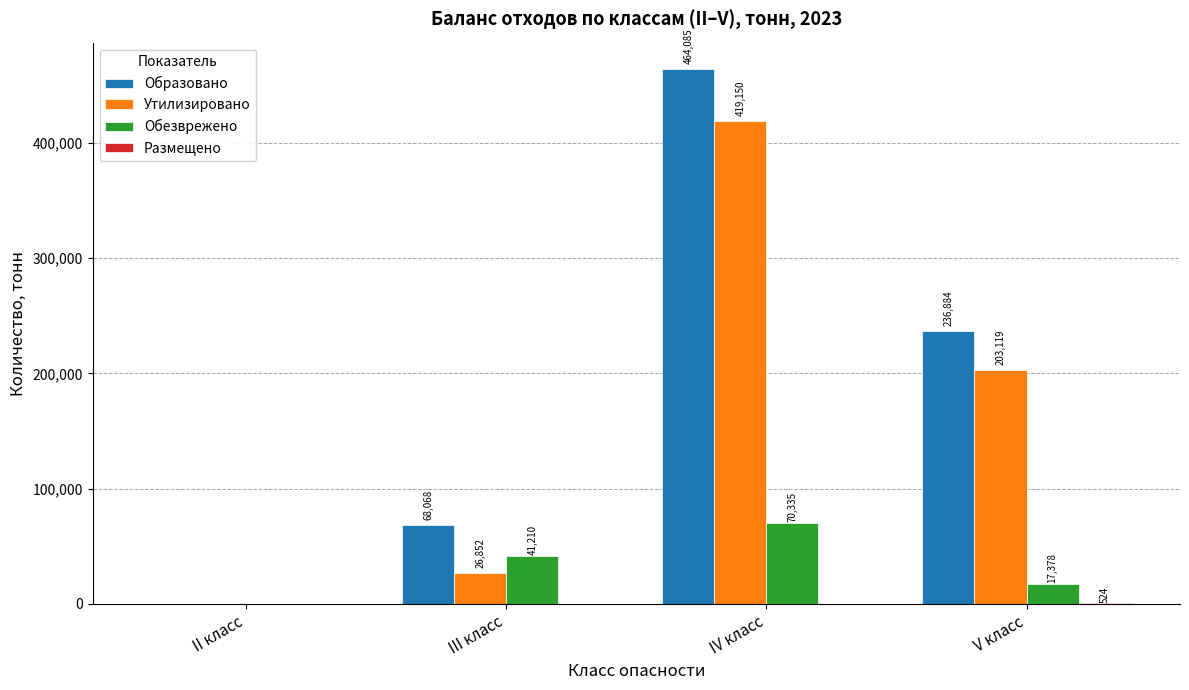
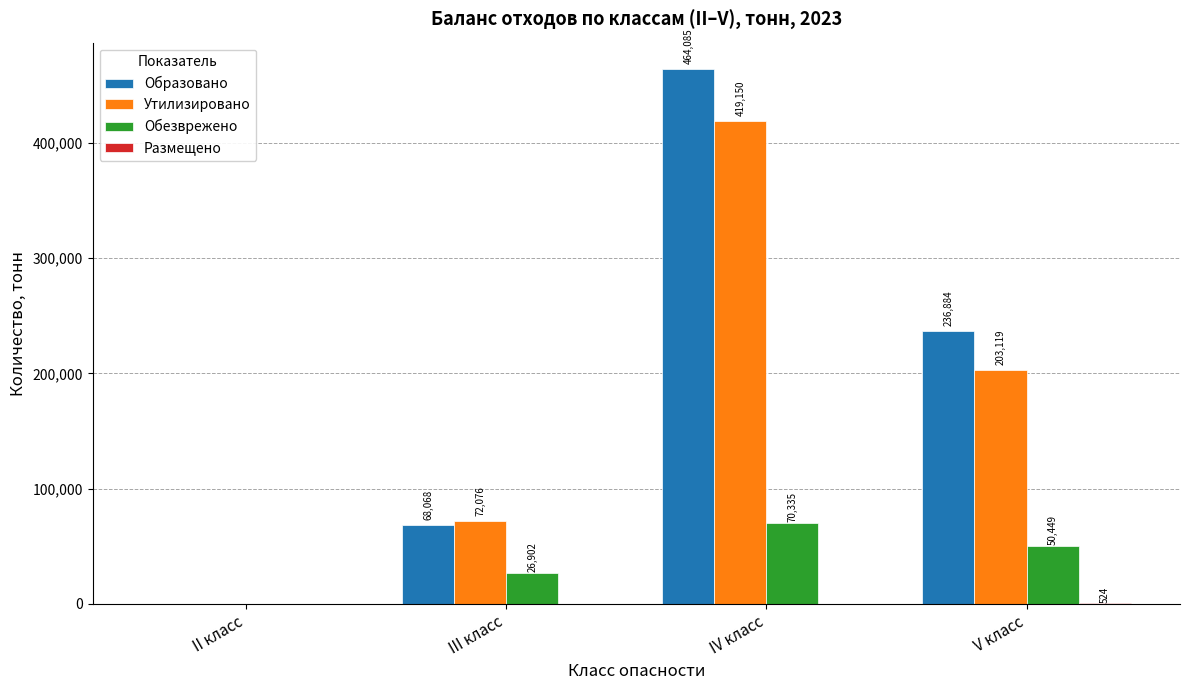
  {
    "Образовано": {
      "III класс": "68,068",
      "IV класс": "464,085",
      "V класс": "236,884"
    },
    "Утилизировано": {
-     "III класс": "26,852",
+     "III класс": "72,076",
      "IV класс": "419,150",
      "V класс": "203,119"
    },
    "Обезврежено": {
-     "III класс": "41,210",
+     "III класс": "26,902",
      "IV класс": "70,335",
-     "V класс": "17,378"
+     "V класс": "50,449"
    },
    "Размещено": {
      "V класс": "524"
    }
  }
